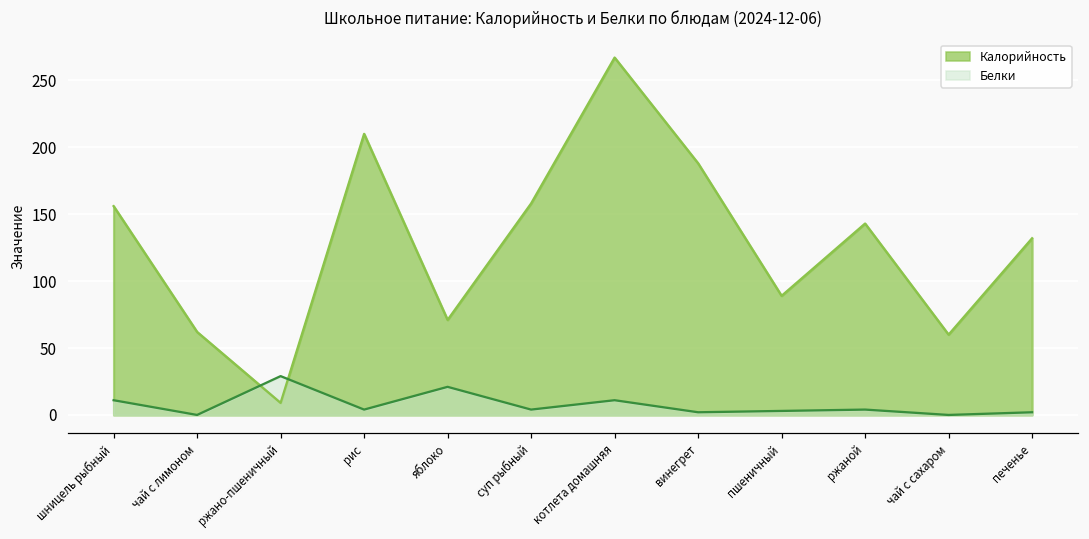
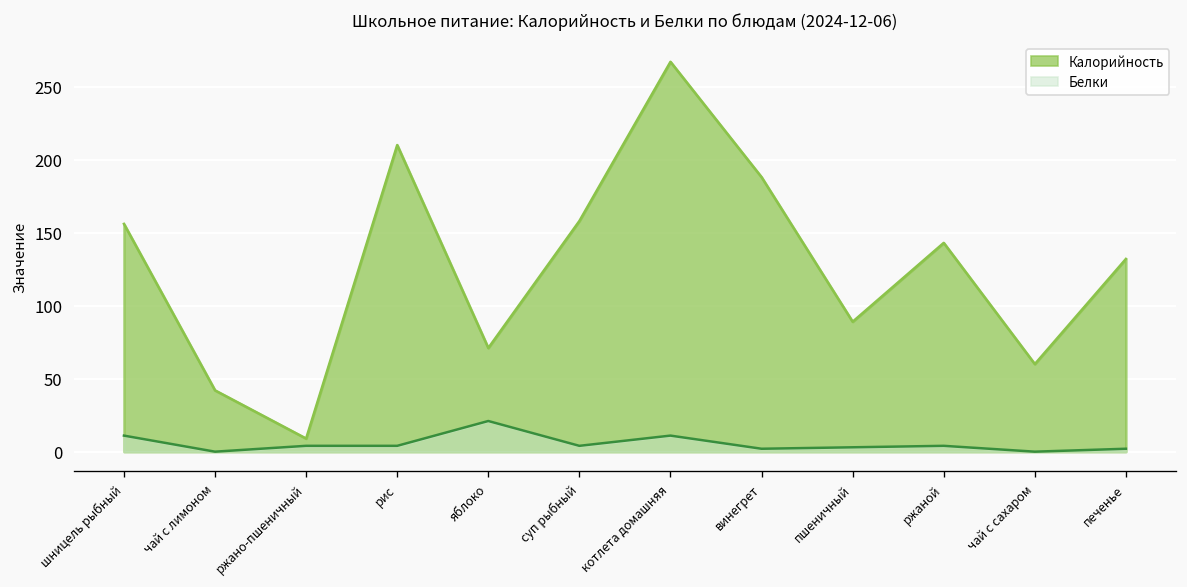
  {
    "Калорийность": {
      "шницель рыбный": 156,
-     "чай с лимоном": 62,
+     "чай с лимоном": 42,
      "ржано-пшеничный": 9,
      "рис": 210,
      "яблоко": 71,
      "суп рыбный": 158,
      "котлета домашняя": 267,
      "винегрет": 188,
      "пшеничный": 89,
      "ржаной": 143,
      "чай с сахаром": 60,
      "печенье": 132
    },
    "Белки": {
      "шницель рыбный": 11,
      "чай с лимоном": 0,
-     "ржано-пшеничный": 29,
+     "ржано-пшеничный": 4,
      "рис": 4,
      "яблоко": 21,
      "суп рыбный": 4,
      "котлета домашняя": 11,
      "винегрет": 2,
      "пшеничный": 3,
      "ржаной": 4,
      "чай с сахаром": 0,
      "печенье": 2
    }
  }
